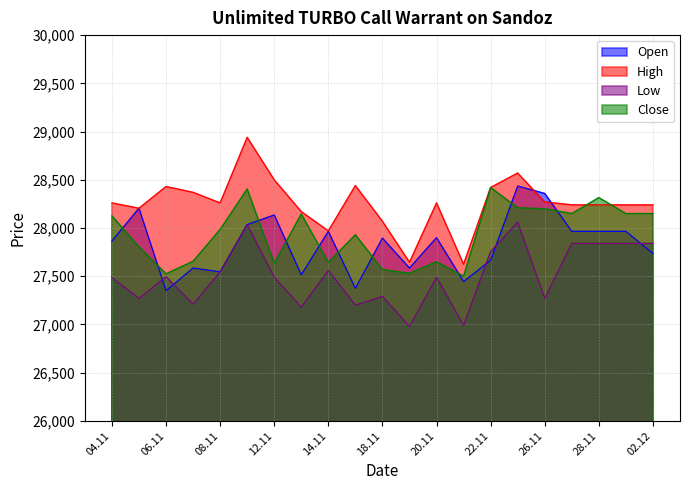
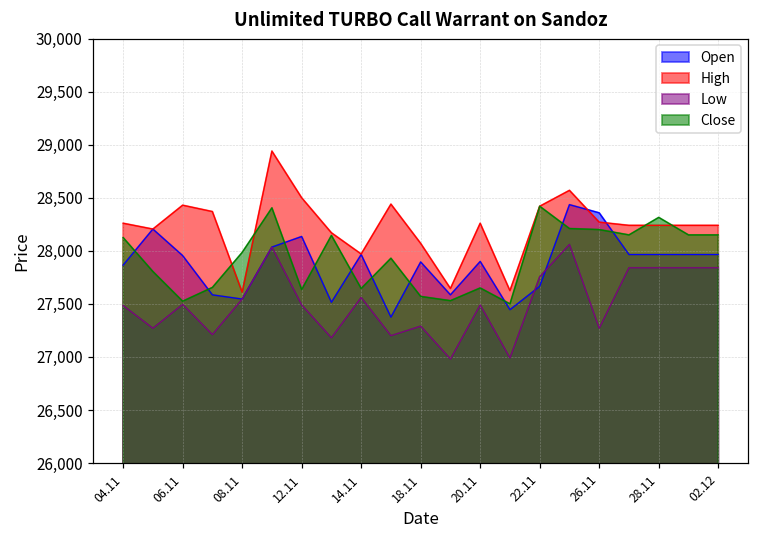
  {
    "Open": {
      "04.11": "27,900",
-     "06.11": "27,400",
+     "06.11": "28,000",
      "12.11": "28,100",
      "18.11": "27,900",
      "20.11": "27,900",
      "22.11": "27,700",
      "26.11": "28,400",
      "28.11": "28,000",
-     "02.12": "27,700"
+     "02.12": "28,000"
    },
    "High": {
      "04.11": "28,300",
      "06.11": "28,400",
-     "08.11": "28,300",
+     "08.11": "27,600",
      "12.11": "28,500",
      "18.11": "28,100",
      "20.11": "28,300",
      "26.11": "28,300",
      "28.11": "28,200",
      "02.12": "28,200"
    },
    "Low": {
      "04.11": "27,500",
      "06.11": "27,500",
      "12.11": "27,500",
      "14.11": "27,600",
      "18.11": "27,300",
      "20.11": "27,500",
      "22.11": "27,800",
      "26.11": "27,300",
      "28.11": "27,800",
      "02.12": "27,800"
    },
    "Close": {
      "04.11": "28,100",
      "06.11": "27,500",
      "08.11": "28,000",
      "12.11": "27,600",
      "14.11": "27,600",
      "18.11": "27,600",
      "20.11": "27,700",
      "26.11": "28,200",
      "28.11": "28,300",
      "02.12": "28,200"
    }
  }
